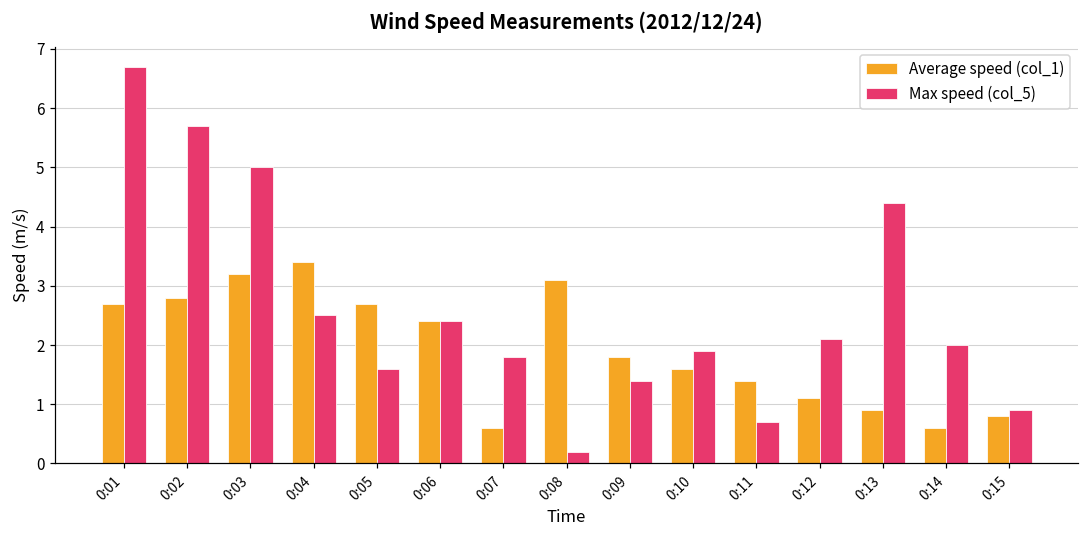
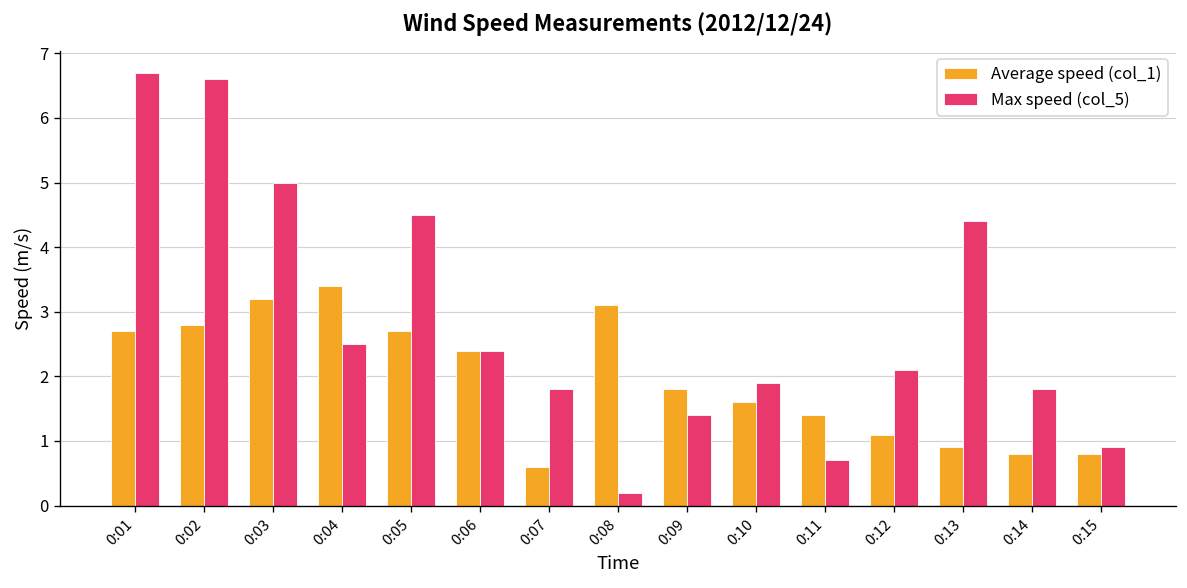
  {
    "Average speed (col_1)": {
      "0:01": 2.7,
      "0:02": 2.8,
      "0:03": 3.2,
      "0:04": 3.4,
      "0:05": 2.7,
      "0:06": 2.4,
      "0:07": 0.6,
      "0:08": 3.1,
      "0:09": 1.8,
      "0:10": 1.6,
      "0:11": 1.4,
      "0:12": 1.1,
      "0:13": 0.9,
-     "0:14": 0.6,
+     "0:14": 0.8,
      "0:15": 0.8
    },
    "Max speed (col_5)": {
      "0:01": 6.7,
-     "0:02": 5.7,
+     "0:02": 6.6,
      "0:03": 5.0,
      "0:04": 2.5,
-     "0:05": 1.6,
+     "0:05": 4.5,
      "0:06": 2.4,
      "0:07": 1.8,
      "0:08": 0.2,
      "0:09": 1.4,
      "0:10": 1.9,
      "0:11": 0.7,
      "0:12": 2.1,
      "0:13": 4.4,
-     "0:14": 2.0,
+     "0:14": 1.8,
      "0:15": 0.9
    }
  }
